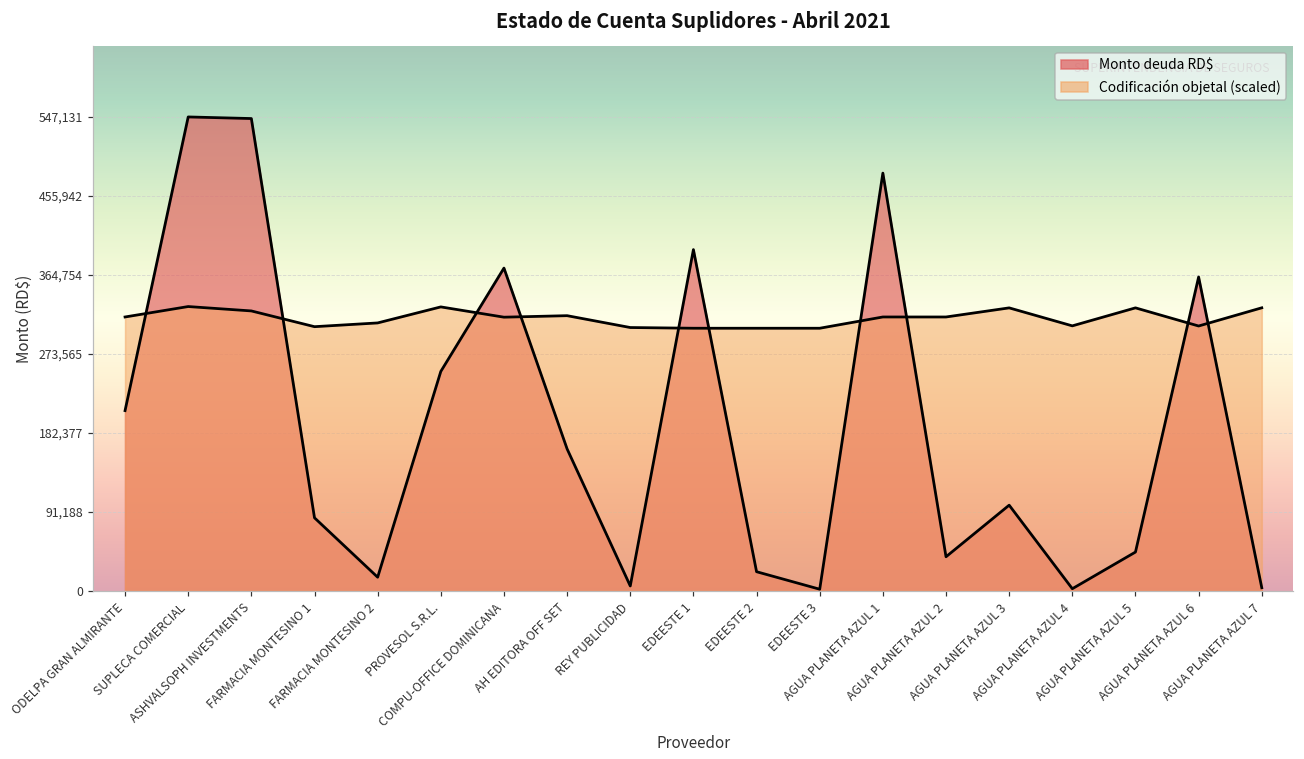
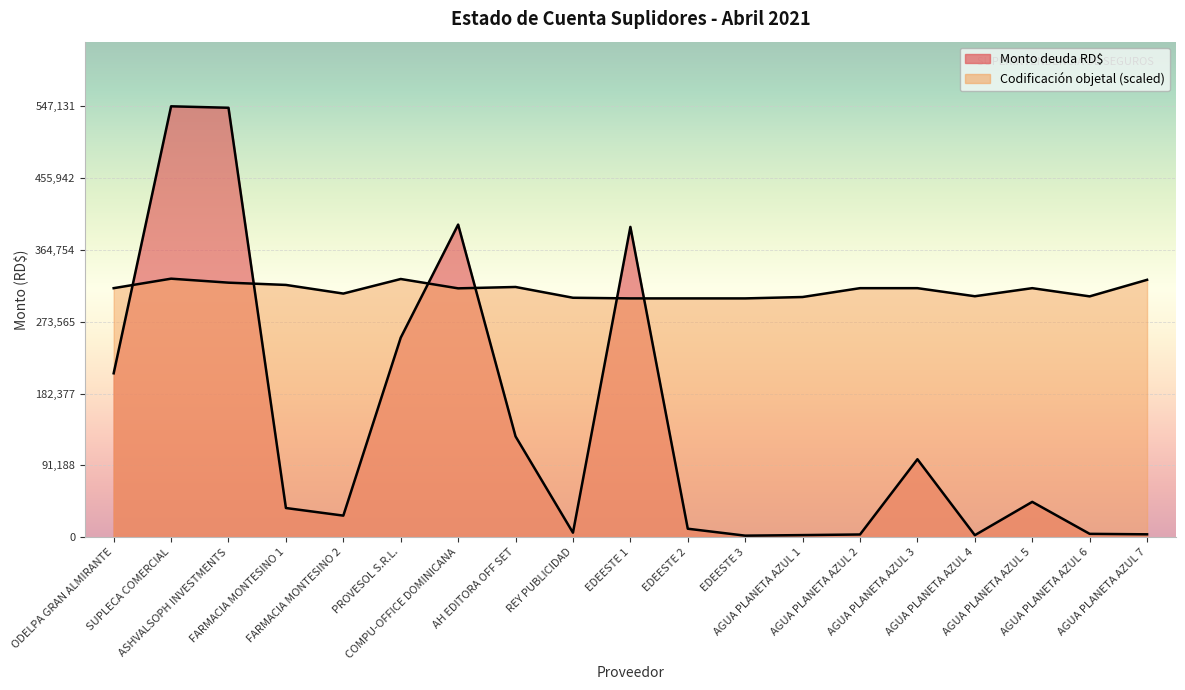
  {
    "Monto deuda RD$": {
      "ODELPA GRAN ALMIRANTE": "210,000",
      "SUPLECA COMERCIAL": "550,000",
      "ASHVALSOPH INVESTMENTS": "550,000",
-     "FARMACIA MONTESINO 1": "80,000",
-     "FARMACIA MONTESINO 2": "20,000",
+     "FARMACIA MONTESINO 1": "40,000",
+     "FARMACIA MONTESINO 2": "30,000",
      "PROVESOL S.R.L.": "250,000",
-     "COMPU-OFFICE DOMINICANA": "370,000",
-     "AH EDITORA OFF SET": "160,000",
+     "COMPU-OFFICE DOMINICANA": "400,000",
+     "AH EDITORA OFF SET": "130,000",
      "REY PUBLICIDAD": "10,000",
      "EDEESTE 1": "390,000",
-     "EDEESTE 2": "20,000",
+     "EDEESTE 2": "10,000",
      "EDEESTE 3": "0",
-     "AGUA PLANETA AZUL 1": "480,000",
-     "AGUA PLANETA AZUL 2": "40,000",
+     "AGUA PLANETA AZUL 1": "0",
+     "AGUA PLANETA AZUL 2": "0",
      "AGUA PLANETA AZUL 3": "100,000",
      "AGUA PLANETA AZUL 4": "0",
      "AGUA PLANETA AZUL 5": "40,000",
-     "AGUA PLANETA AZUL 6": "360,000",
+     "AGUA PLANETA AZUL 6": "0",
      "AGUA PLANETA AZUL 7": "0"
    },
    "Codificación objetal (scaled)": {
      "ODELPA GRAN ALMIRANTE": "320,000",
      "SUPLECA COMERCIAL": "330,000",
      "ASHVALSOPH INVESTMENTS": "320,000",
-     "FARMACIA MONTESINO 1": "310,000",
+     "FARMACIA MONTESINO 1": "320,000",
      "FARMACIA MONTESINO 2": "310,000",
      "PROVESOL S.R.L.": "330,000",
      "COMPU-OFFICE DOMINICANA": "320,000",
      "AH EDITORA OFF SET": "320,000",
      "REY PUBLICIDAD": "300,000",
      "EDEESTE 1": "300,000",
      "EDEESTE 2": "300,000",
      "EDEESTE 3": "300,000",
-     "AGUA PLANETA AZUL 1": "320,000",
+     "AGUA PLANETA AZUL 1": "300,000",
      "AGUA PLANETA AZUL 2": "320,000",
-     "AGUA PLANETA AZUL 3": "330,000",
+     "AGUA PLANETA AZUL 3": "320,000",
      "AGUA PLANETA AZUL 4": "310,000",
-     "AGUA PLANETA AZUL 5": "330,000",
+     "AGUA PLANETA AZUL 5": "320,000",
      "AGUA PLANETA AZUL 6": "310,000",
      "AGUA PLANETA AZUL 7": "330,000"
    }
  }
